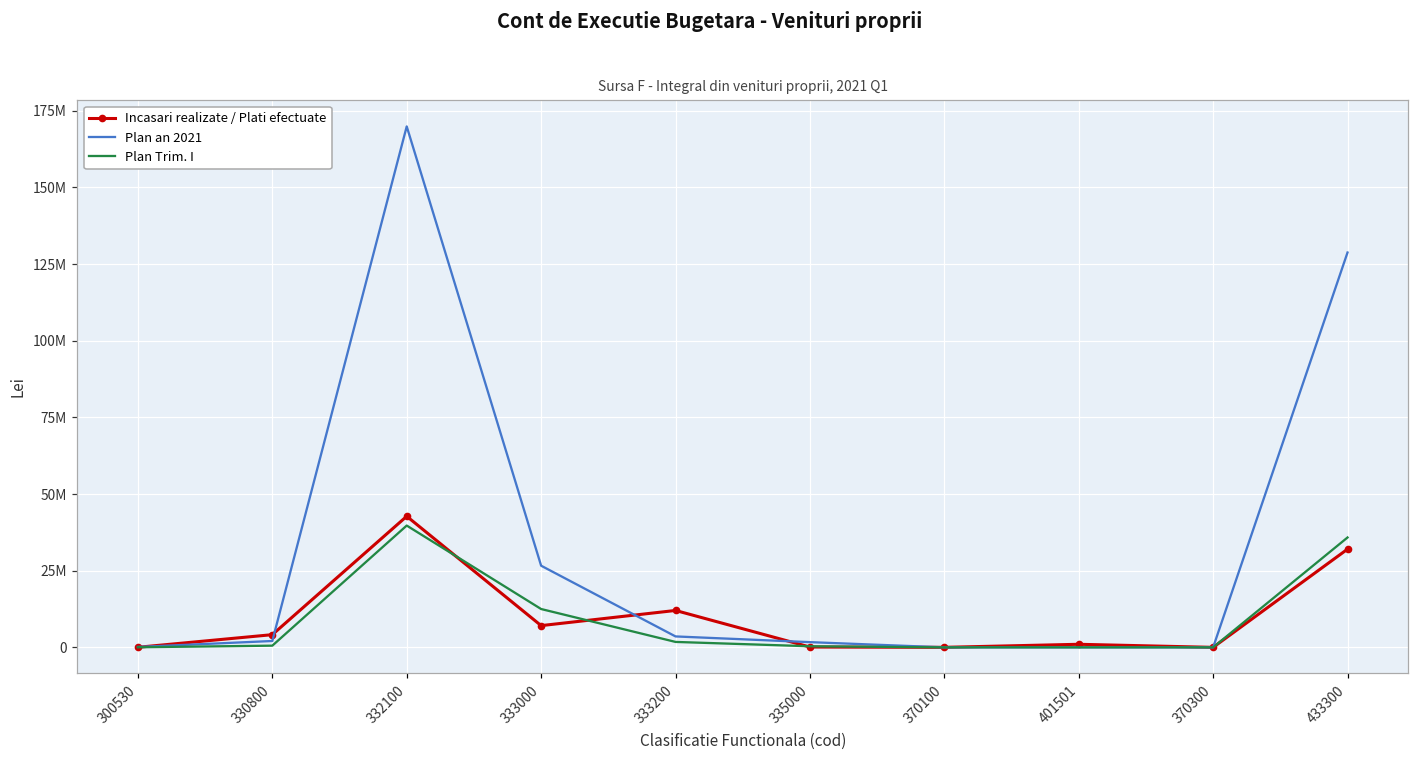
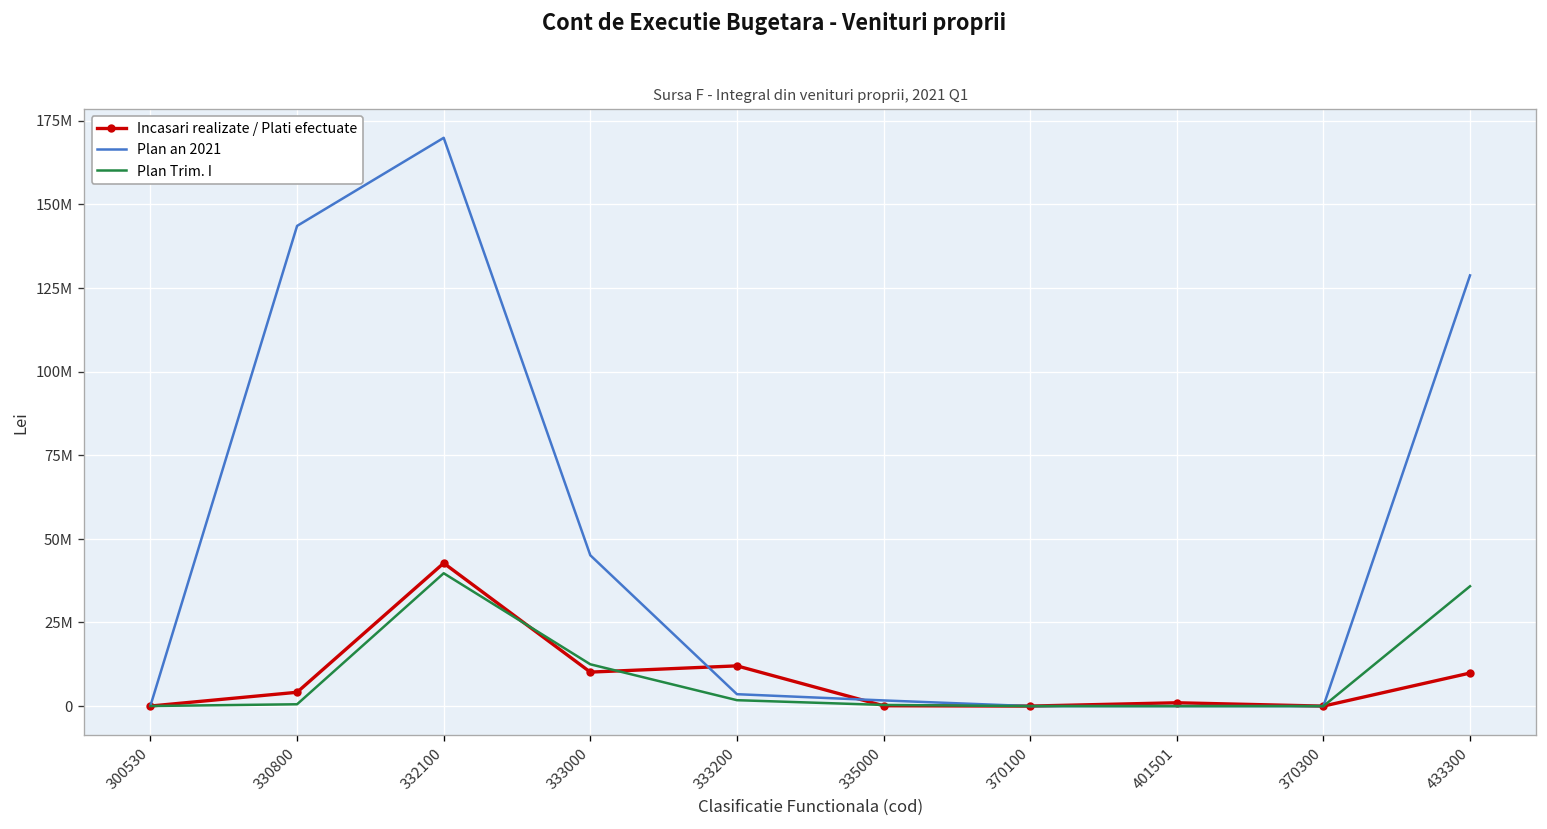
  {
    "Incasari realizate / Plati efectuate": {
      "330800": 4000000,
      "332100": 43000000,
-     "333000": 7000000,
+     "333000": 10000000,
      "333200": 12000000,
      "401501": 1000000,
-     "433300": 32000000
+     "433300": 10000000
    },
    "Plan an 2021": {
-     "330800": 2000000,
+     "330800": 144000000,
      "332100": 170000000,
-     "333000": 27000000,
+     "333000": 45000000,
      "333200": 4000000,
      "335000": 2000000,
      "433300": 129000000
    },
    "Plan Trim. I": {
      "330800": 1000000,
      "332100": 40000000,
      "333000": 13000000,
      "333200": 2000000,
      "433300": 36000000
    }
  }
